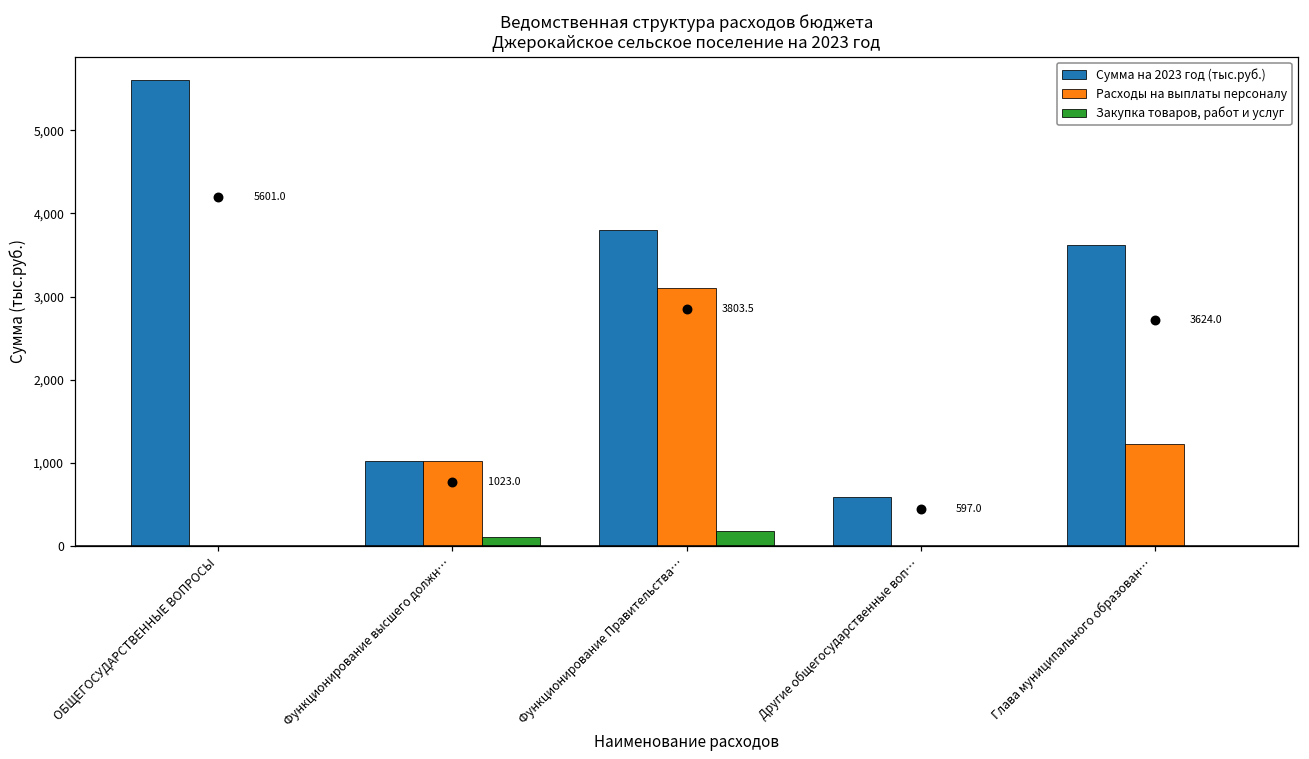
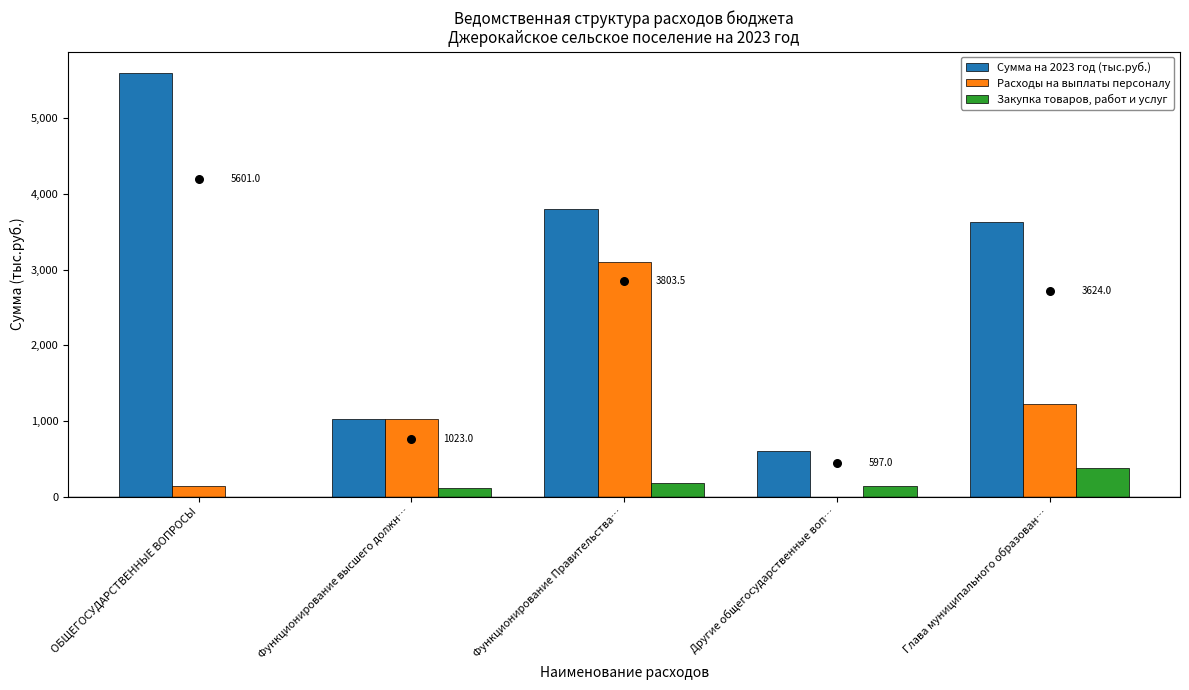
  {
    "Сумма на 2023 год (тыс.руб.)": {
      "ОБЩЕГОСУДАРСТВЕННЫЕ ВОПРОСЫ": "5,600",
      "Функционирование высшего должн…": "1,000",
      "Функционирование Правительства…": "3,800",
      "Другие общегосударственные воп…": "600",
      "Глава муниципального образован…": "3,600"
    },
    "Расходы на выплаты персоналу": {
-     "ОБЩЕГОСУДАРСТВЕННЫЕ ВОПРОСЫ": "0",
+     "ОБЩЕГОСУДАРСТВЕННЫЕ ВОПРОСЫ": "100",
      "Функционирование высшего должн…": "1,000",
      "Функционирование Правительства…": "3,100",
      "Другие общегосударственные воп…": "0",
      "Глава муниципального образован…": "1,200"
    },
    "Закупка товаров, работ и услуг": {
      "ОБЩЕГОСУДАРСТВЕННЫЕ ВОПРОСЫ": "0",
      "Функционирование высшего должн…": "100",
      "Функционирование Правительства…": "200",
-     "Другие общегосударственные воп…": "0",
-     "Глава муниципального образован…": "0"
+     "Другие общегосударственные воп…": "100",
+     "Глава муниципального образован…": "400"
    }
  }
